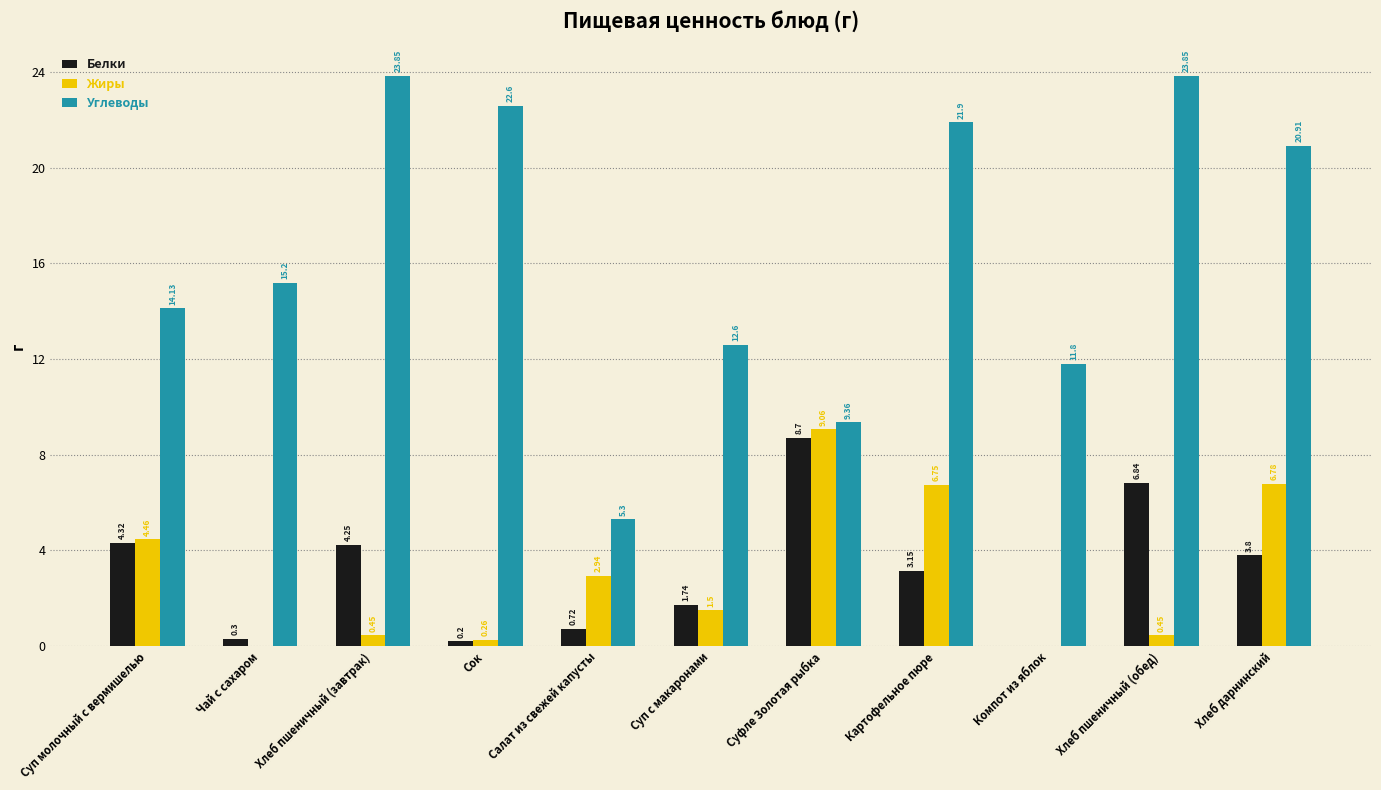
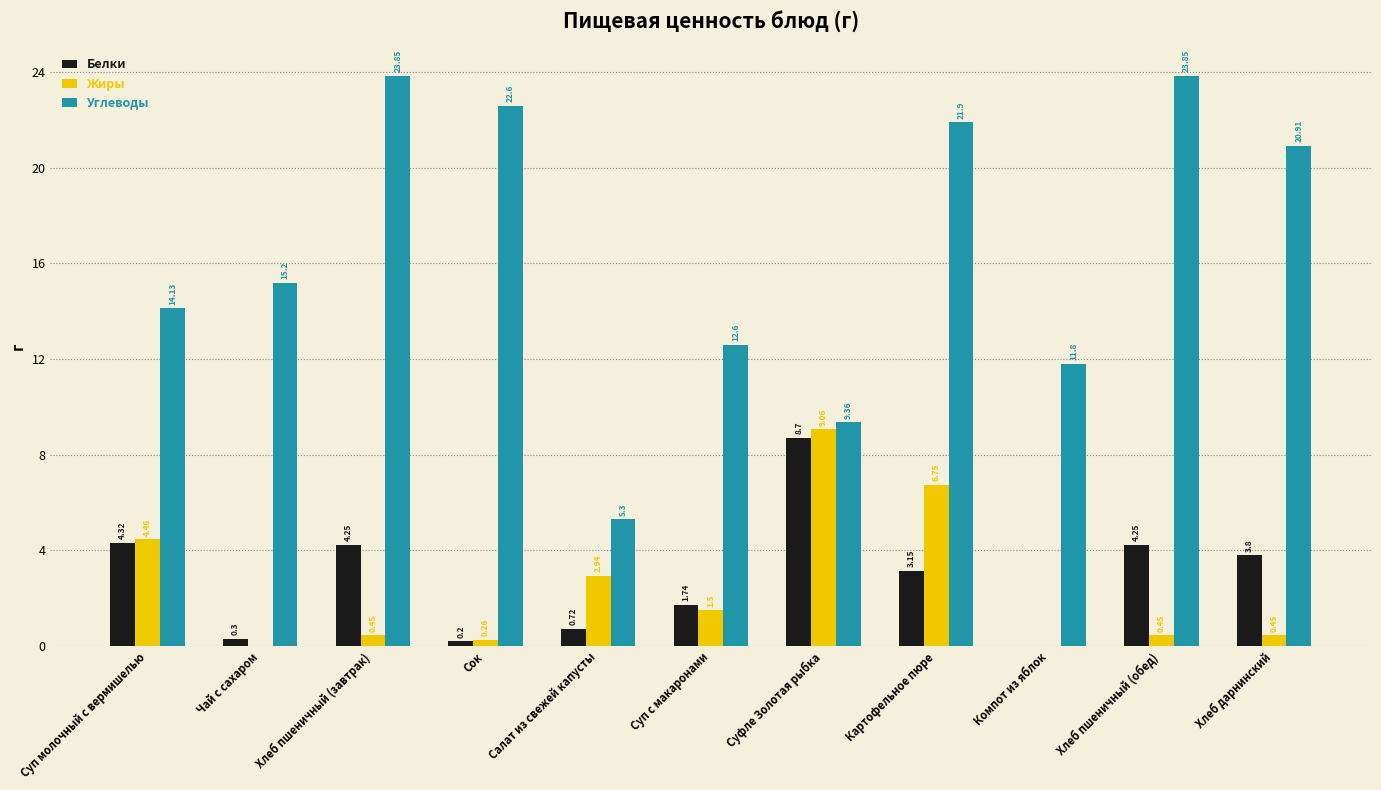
  {
    "Белки": {
      "Суп молочный с вермишелью": 4.32,
      "Чай с сахаром": 0.3,
      "Хлеб пшеничный (завтрак)": 4.25,
      "Сок": 0.2,
      "Салат из свежей капусты": 0.72,
      "Суп с макаронами": 1.74,
      "Суфле Золотая рыбка": 8.7,
      "Картофельное пюре": 3.15,
-     "Хлеб пшеничный (обед)": 6.84,
+     "Хлеб пшеничный (обед)": 4.25,
      "Хлеб дарнинский": 3.8
    },
    "Жиры": {
      "Суп молочный с вермишелью": 4.46,
      "Хлеб пшеничный (завтрак)": 0.45,
      "Сок": 0.26,
      "Салат из свежей капусты": 2.94,
      "Суп с макаронами": 1.5,
      "Суфле Золотая рыбка": 9.06,
      "Картофельное пюре": 6.75,
      "Хлеб пшеничный (обед)": 0.45,
-     "Хлеб дарнинский": 6.78
+     "Хлеб дарнинский": 0.45
    },
    "Углеводы": {
      "Суп молочный с вермишелью": 14.13,
      "Чай с сахаром": 15.2,
      "Хлеб пшеничный (завтрак)": 23.85,
      "Сок": 22.6,
      "Салат из свежей капусты": 5.3,
      "Суп с макаронами": 12.6,
      "Суфле Золотая рыбка": 9.36,
      "Картофельное пюре": 21.9,
      "Компот из яблок": 11.8,
      "Хлеб пшеничный (обед)": 23.85,
      "Хлеб дарнинский": 20.91
    }
  }
